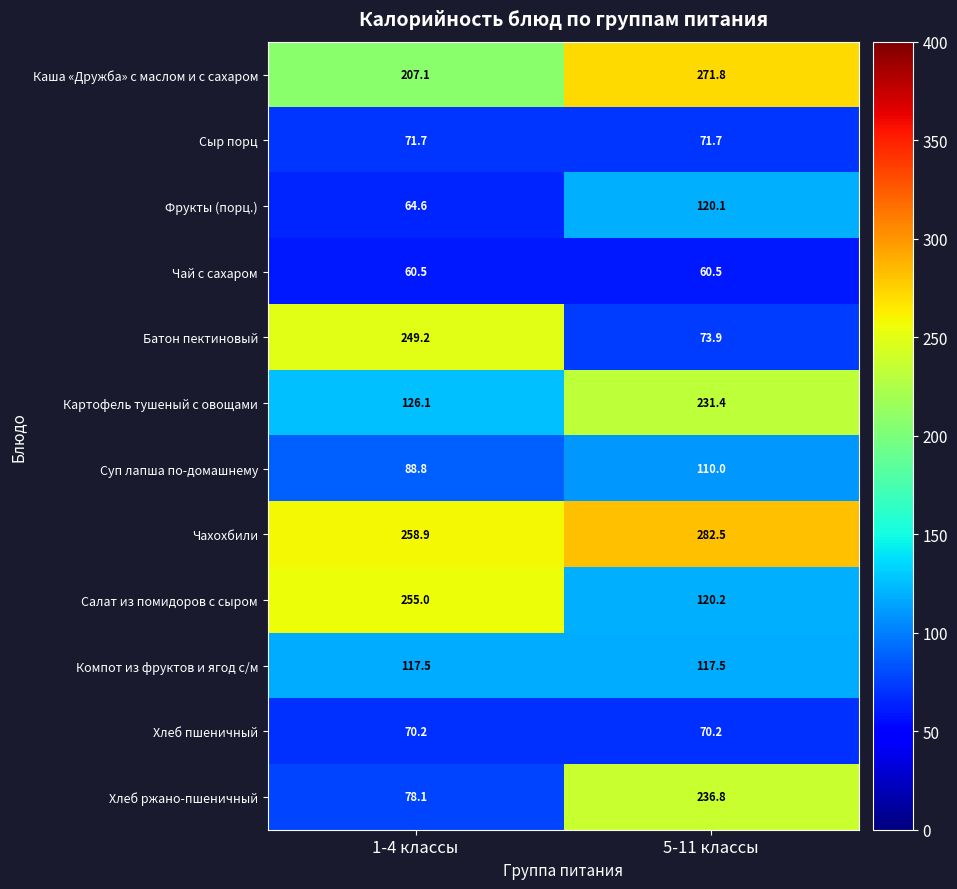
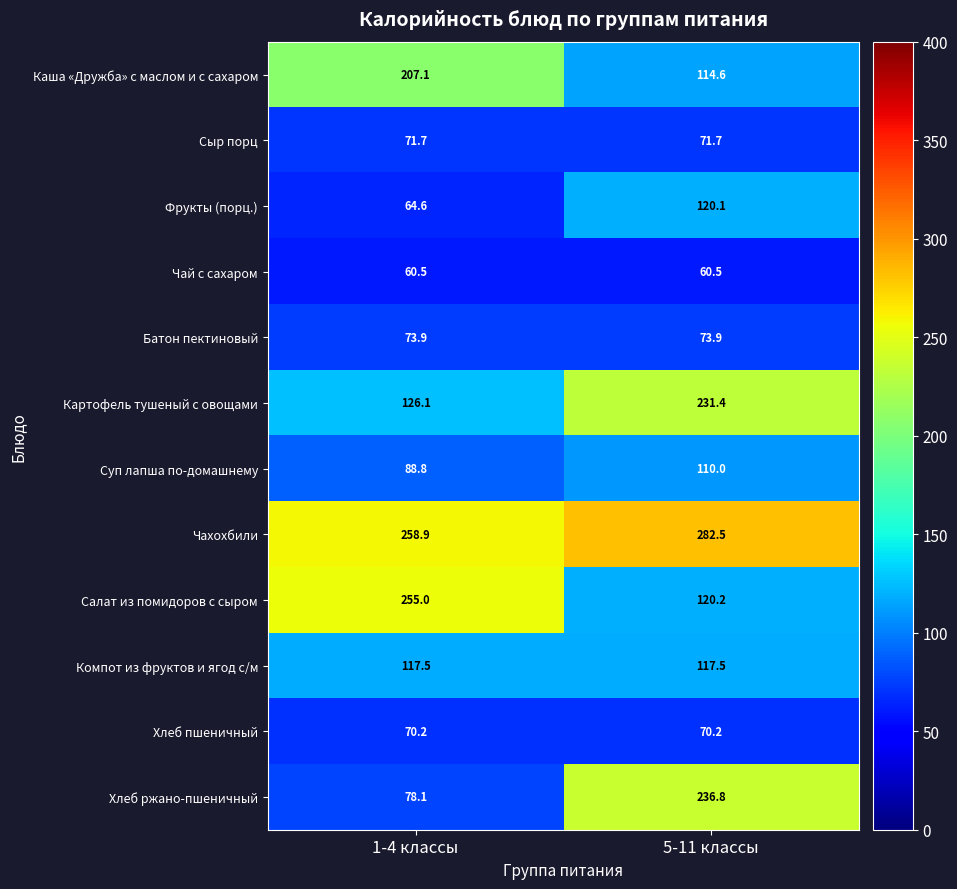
  {
    "Каша «Дружба» с маслом и с сахаром": {
      "1-4 классы": 207.1,
-     "5-11 классы": 271.8
+     "5-11 классы": 114.6
    },
    "Сыр порц": {
      "1-4 классы": 71.7,
      "5-11 классы": 71.7
    },
    "Фрукты (порц.)": {
      "1-4 классы": 64.6,
      "5-11 классы": 120.1
    },
    "Чай с сахаром": {
      "1-4 классы": 60.5,
      "5-11 классы": 60.5
    },
    "Батон пектиновый": {
-     "1-4 классы": 249.2,
+     "1-4 классы": 73.9,
      "5-11 классы": 73.9
    },
    "Картофель тушеный с овощами": {
      "1-4 классы": 126.1,
      "5-11 классы": 231.4
    },
    "Суп лапша по-домашнему": {
      "1-4 классы": 88.8,
      "5-11 классы": 110.0
    },
    "Чахохбили": {
      "1-4 классы": 258.9,
      "5-11 классы": 282.5
    },
    "Салат из помидоров с сыром": {
      "1-4 классы": 255.0,
      "5-11 классы": 120.2
    },
    "Компот из фруктов и ягод с/м": {
      "1-4 классы": 117.5,
      "5-11 классы": 117.5
    },
    "Хлеб пшеничный": {
      "1-4 классы": 70.2,
      "5-11 классы": 70.2
    },
    "Хлеб ржано-пшеничный": {
      "1-4 классы": 78.1,
      "5-11 классы": 236.8
    }
  }
